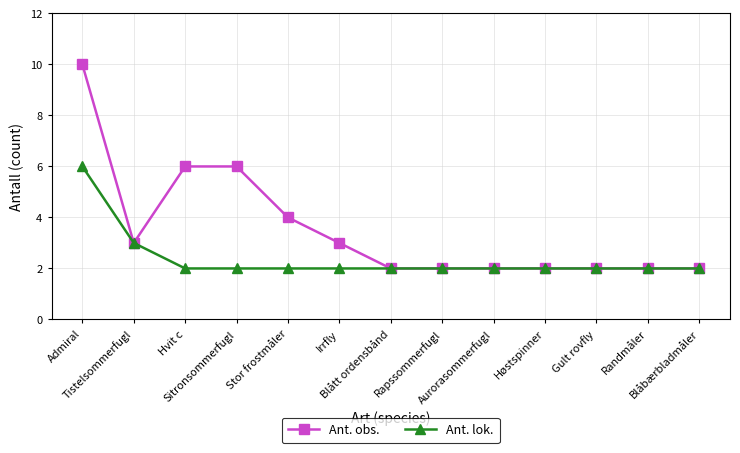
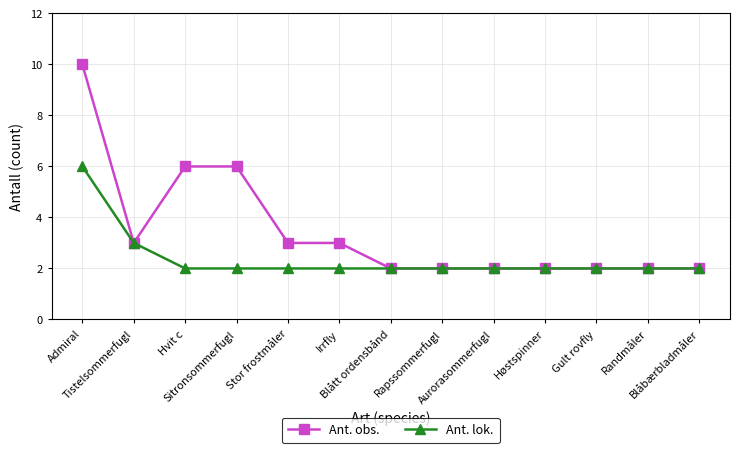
  {
    "Ant. obs.": {
      "Admiral": 10,
      "Hvit c": 6,
      "Sitronsommerfugl": 6,
-     "Stor frostmåler": 4,
+     "Stor frostmåler": 3,
      "Irrfly": 3
    },
    "Ant. lok.": {
      "Admiral": 6,
      "Hvit c": 2,
      "Sitronsommerfugl": 2,
      "Stor frostmåler": 2,
      "Irrfly": 2
    }
  }
